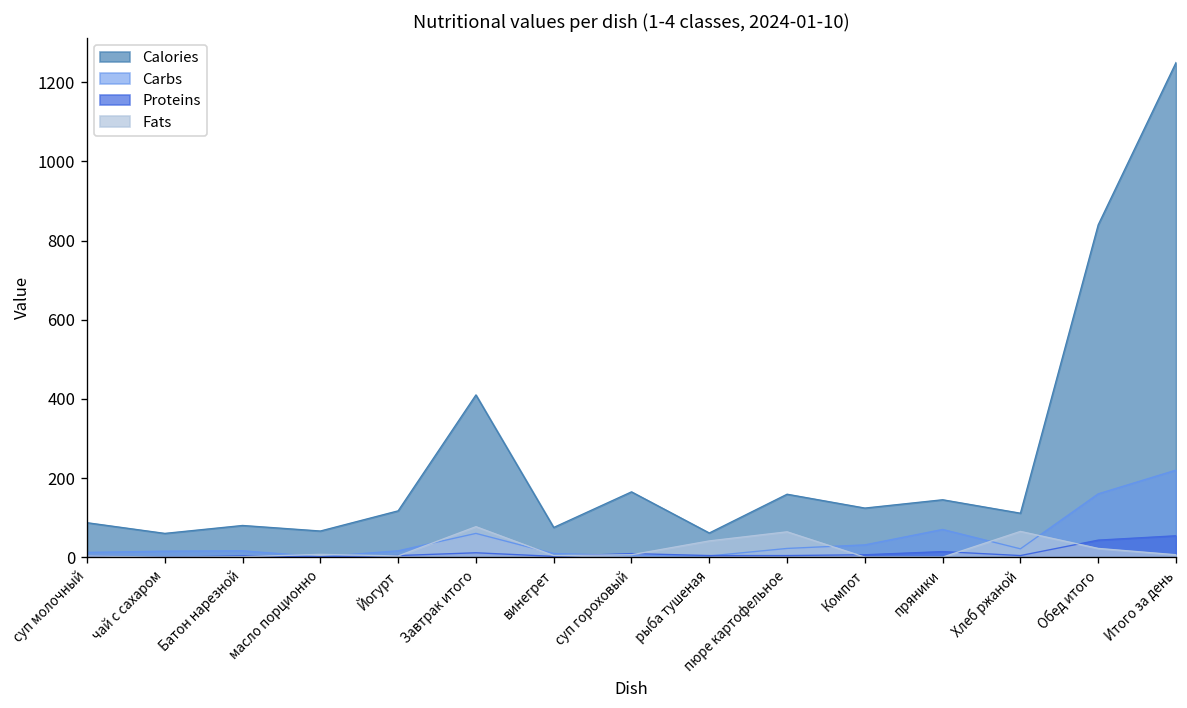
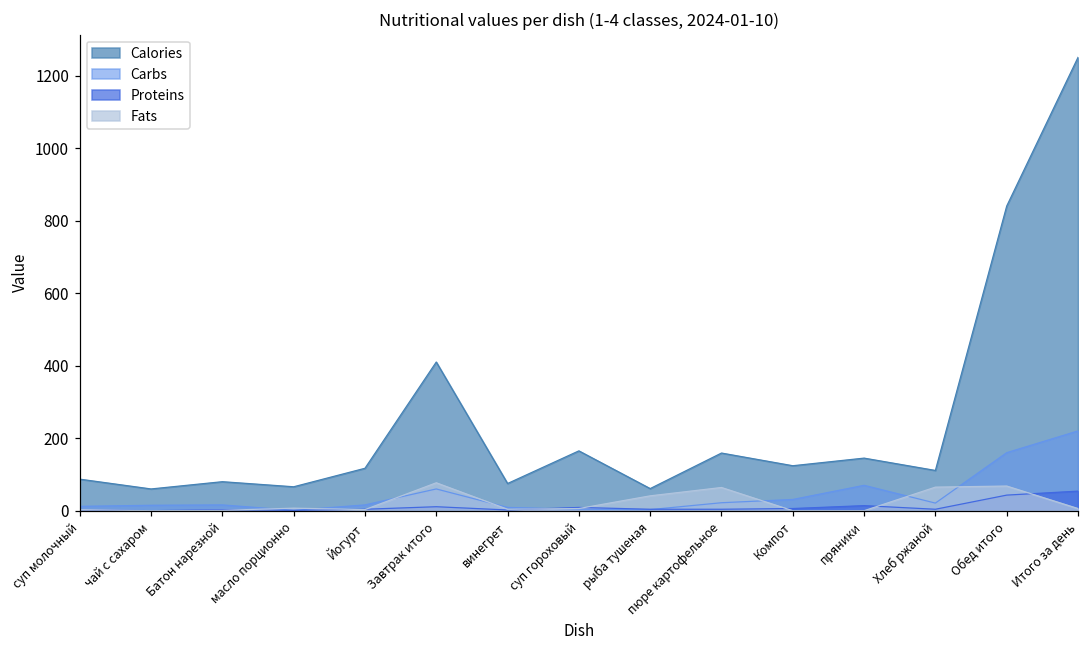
  {
    "Fats": {
      "Завтрак итого": 80,
      "рыба тушеная": 40,
      "пюре картофельное": 60,
      "пряники": 0,
      "Хлеб ржаной": 70,
-     "Обед итого": 20,
+     "Обед итого": 70,
      "Итого за день": 10
    }
  }
